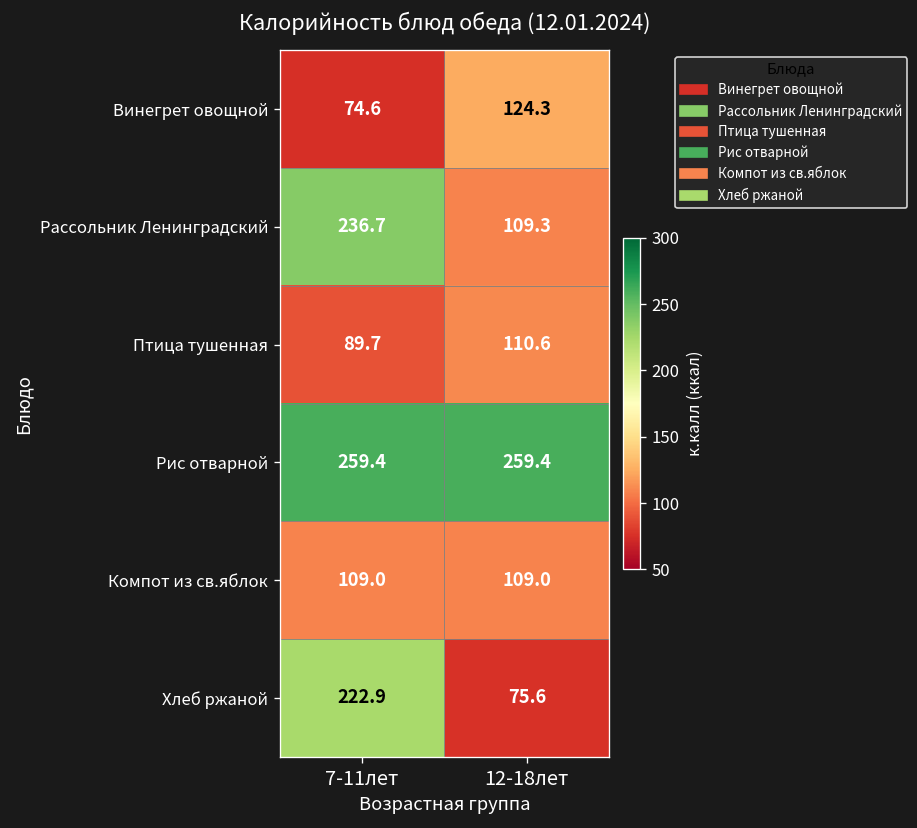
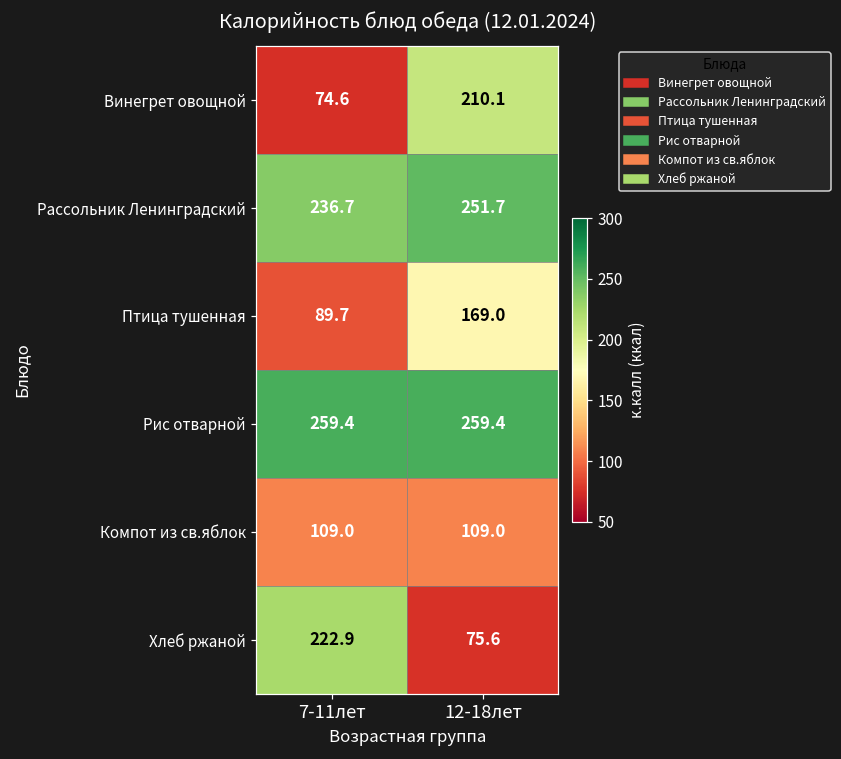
  {
    "Винегрет овощной": {
      "7-11лет": 74.6,
-     "12-18лет": 124.3
+     "12-18лет": 210.1
    },
    "Рассольник Ленинградский": {
      "7-11лет": 236.7,
-     "12-18лет": 109.3
+     "12-18лет": 251.7
    },
    "Птица тушенная": {
      "7-11лет": 89.7,
-     "12-18лет": 110.6
+     "12-18лет": 169.0
    },
    "Рис отварной": {
      "7-11лет": 259.4,
      "12-18лет": 259.4
    },
    "Компот из св.яблок": {
      "7-11лет": 109.0,
      "12-18лет": 109.0
    },
    "Хлеб ржаной": {
      "7-11лет": 222.9,
      "12-18лет": 75.6
    }
  }
